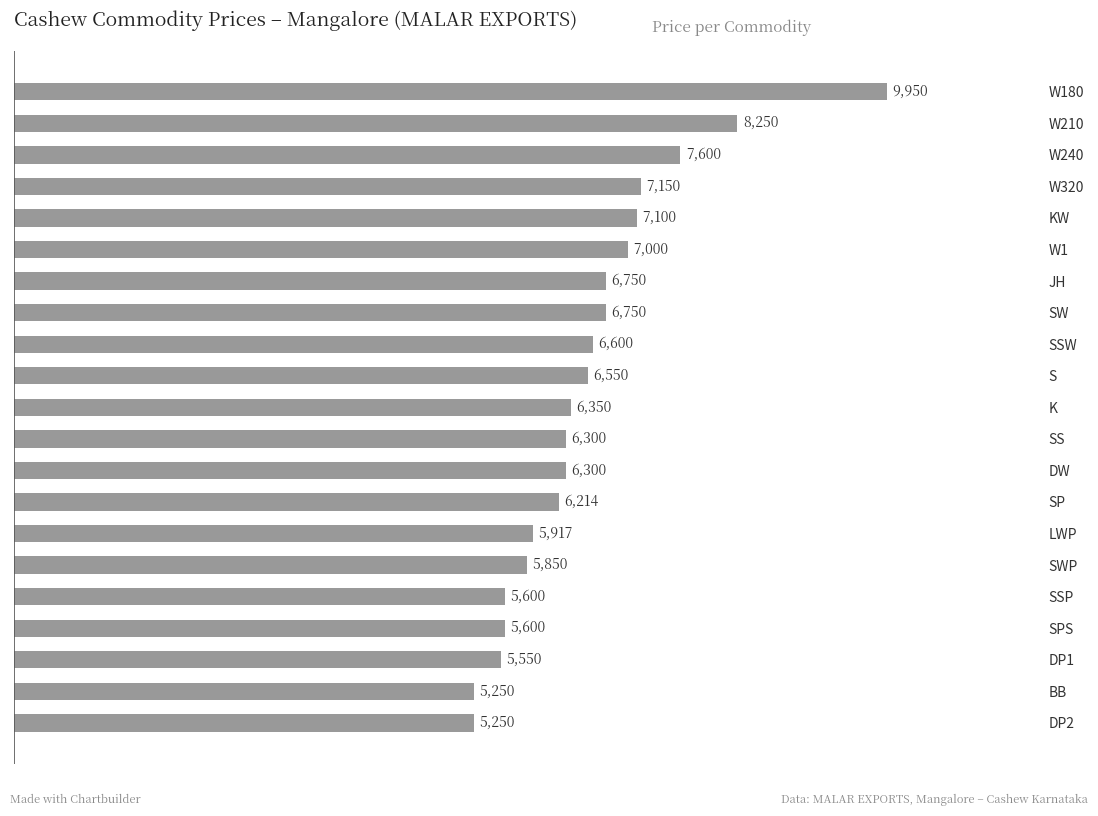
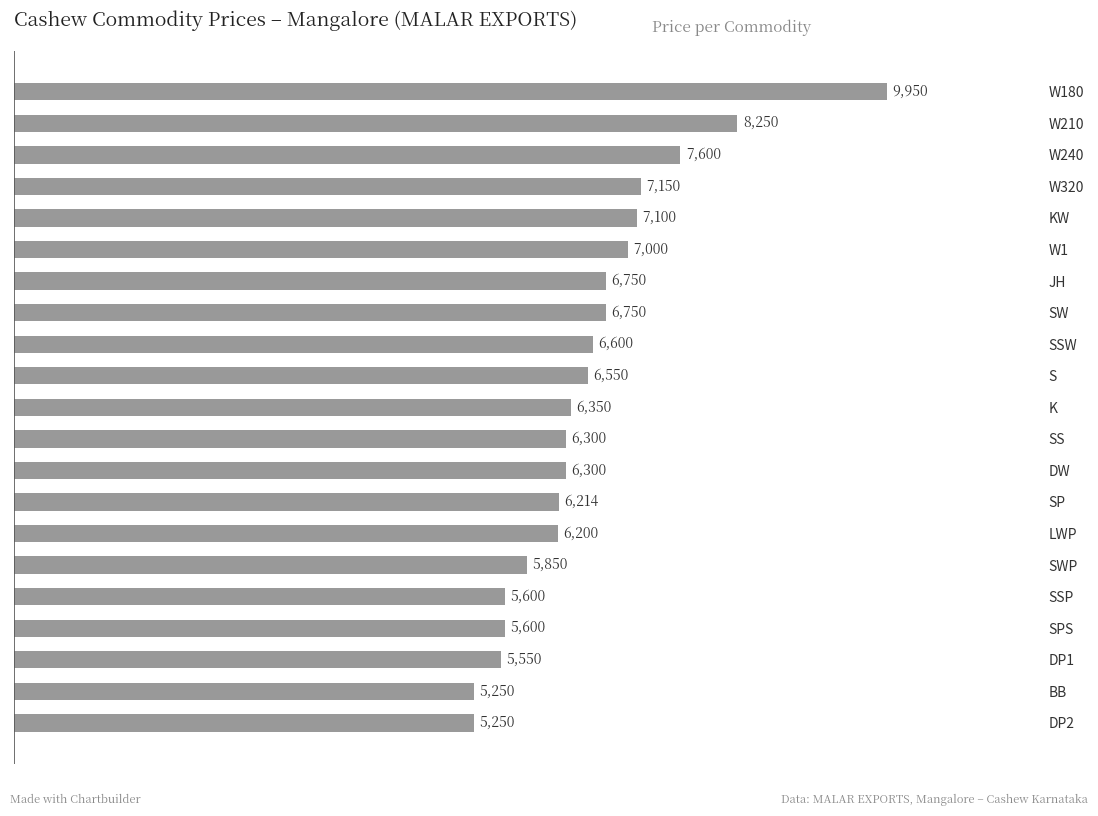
  {
    "W180": "9,950",
    "W210": "8,250",
    "W240": "7,600",
    "W320": "7,150",
    "KW": "7,100",
    "W1": "7,000",
    "JH": "6,750",
    "SW": "6,750",
    "SSW": "6,600",
    "S": "6,550",
    "K": "6,350",
    "SS": "6,300",
    "DW": "6,300",
    "SP": "6,214",
-   "LWP": "5,917",
+   "LWP": "6,200",
    "SWP": "5,850",
    "SSP": "5,600",
    "SPS": "5,600",
    "DP1": "5,550",
    "BB": "5,250",
    "DP2": "5,250"
  }
